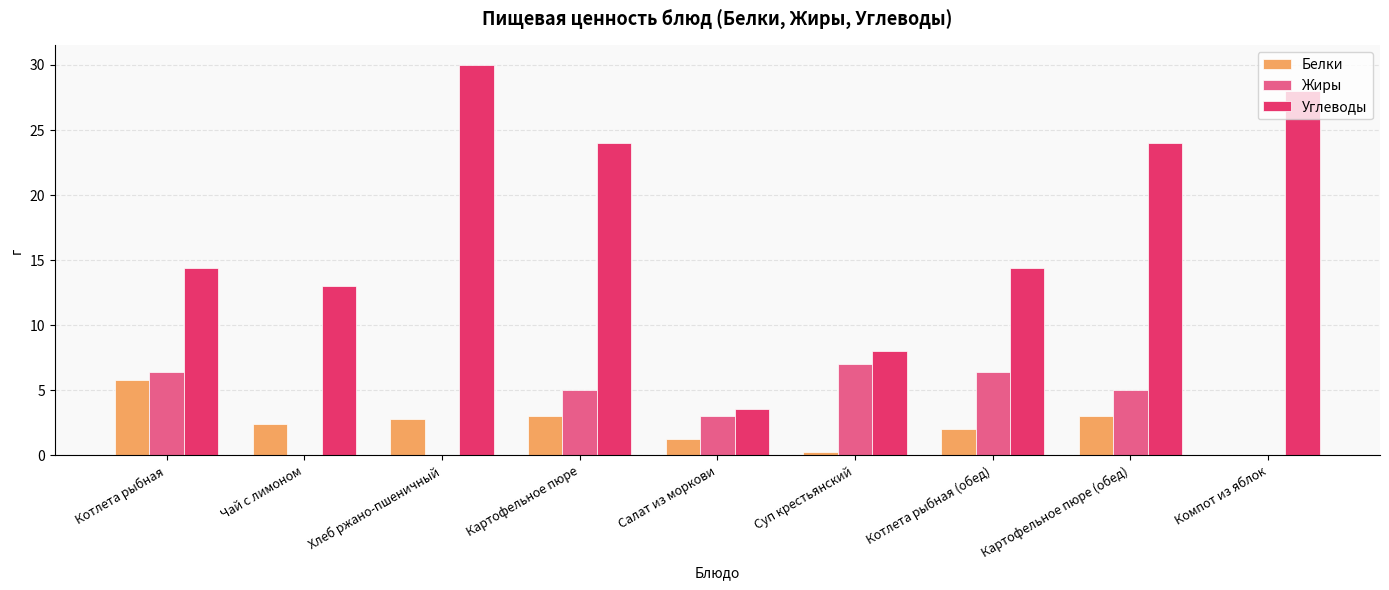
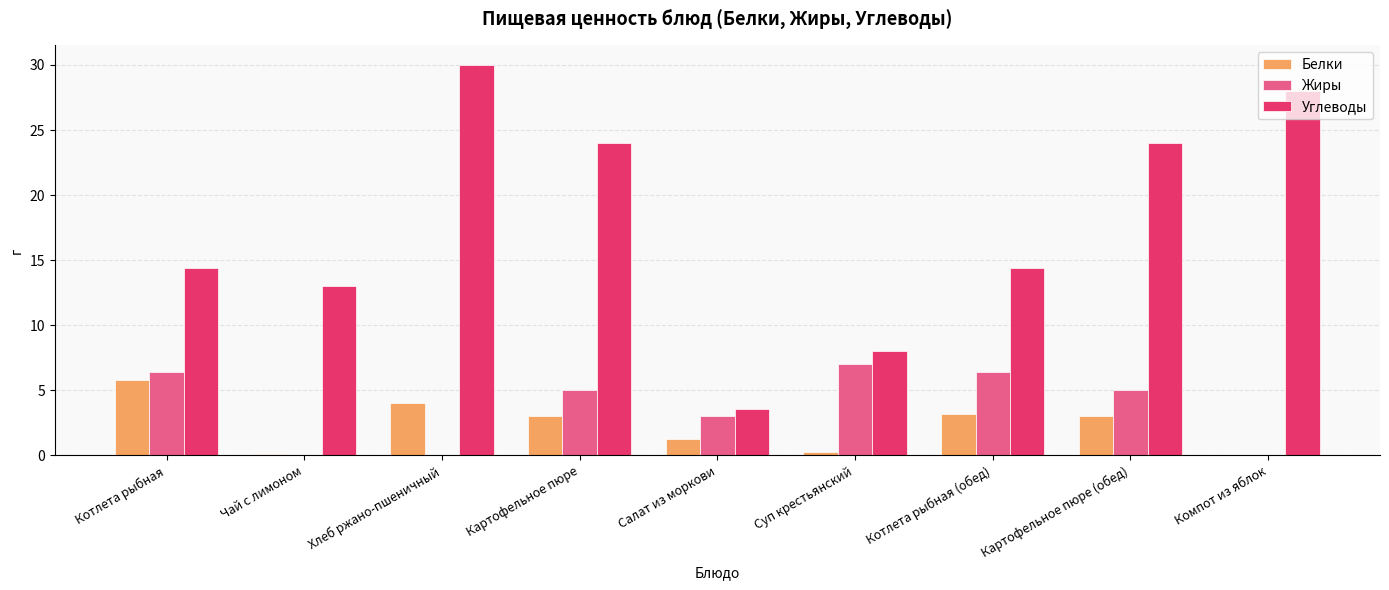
  {
    "Белки": {
      "Котлета рыбная": 5.8,
-     "Чай с лимоном": 2.4,
-     "Хлеб ржано-пшеничный": 2.8,
+     "Чай с лимоном": 0.1,
+     "Хлеб ржано-пшеничный": 4.0,
      "Картофельное пюре": 3.0,
      "Салат из моркови": 1.3,
      "Суп крестьянский": 0.3,
-     "Котлета рыбная (обед)": 2.0,
+     "Котлета рыбная (обед)": 3.2,
      "Картофельное пюре (обед)": 3.0,
      "Компот из яблок": 0.0
    }
  }
